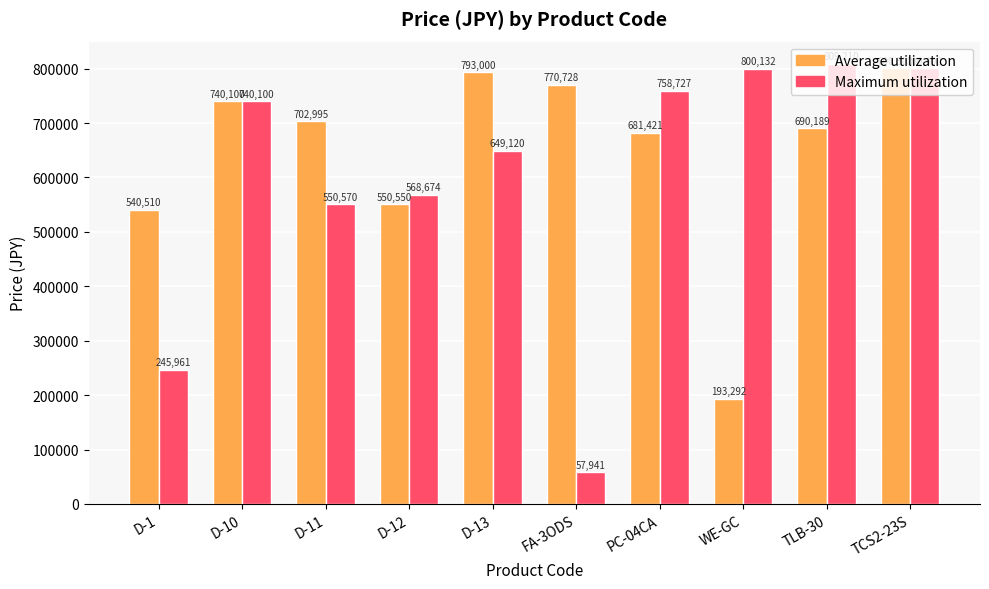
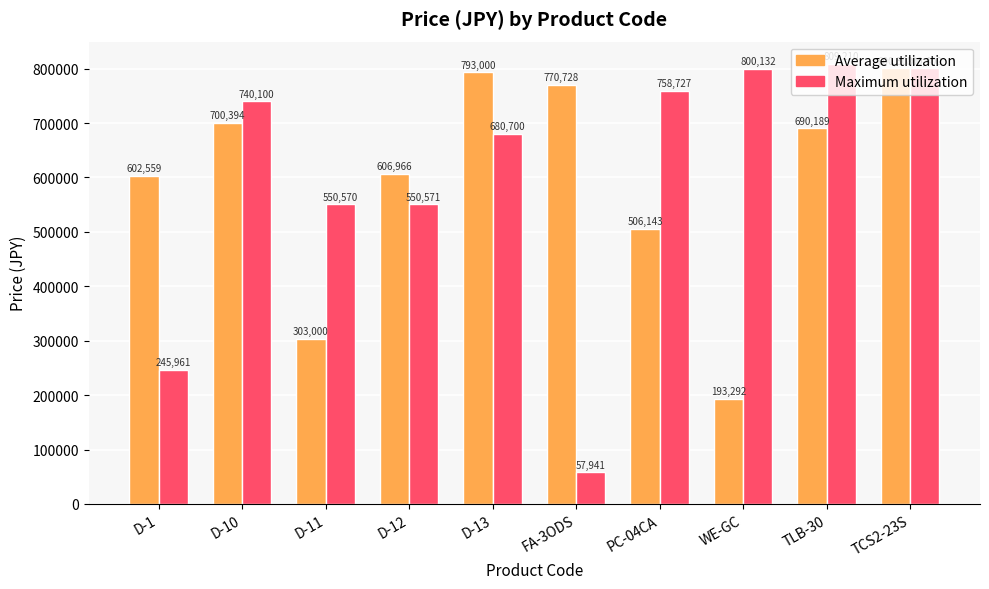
  {
    "Average utilization": {
-     "D-1": "540,510",
-     "D-10": "740,100",
-     "D-11": "702,995",
-     "D-12": "550,550",
+     "D-1": "602,559",
+     "D-10": "700,394",
+     "D-11": "303,000",
+     "D-12": "606,966",
      "D-13": "793,000",
      "FA-3ODS": "770,728",
-     "PC-04CA": "681,421",
+     "PC-04CA": "506,143",
      "WE-GC": "193,292",
      "TLB-30": "690,189"
    },
    "Maximum utilization": {
      "D-1": "245,961",
      "D-11": "550,570",
-     "D-12": "568,674",
-     "D-13": "649,120",
+     "D-12": "550,571",
+     "D-13": "680,700",
      "FA-3ODS": "57,941",
      "PC-04CA": "758,727",
      "WE-GC": "800,132"
    }
  }
